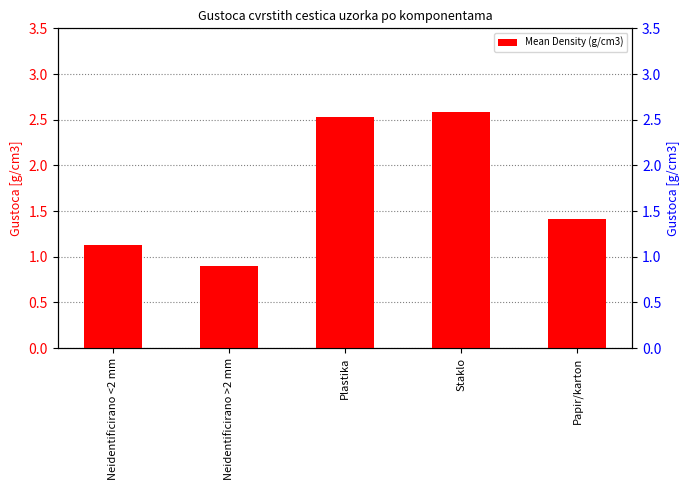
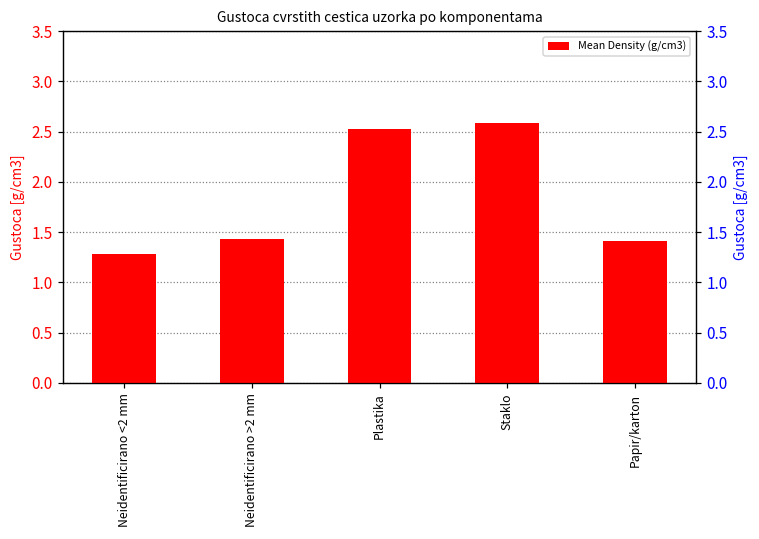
  {
-   "Neidentificirano <2 mm": 1.1,
-   "Neidentificirano >2 mm": 0.9,
+   "Neidentificirano <2 mm": 1.3,
+   "Neidentificirano >2 mm": 1.4,
    "Plastika": 2.5,
    "Staklo": 2.6,
    "Papir/karton": 1.4
  }
